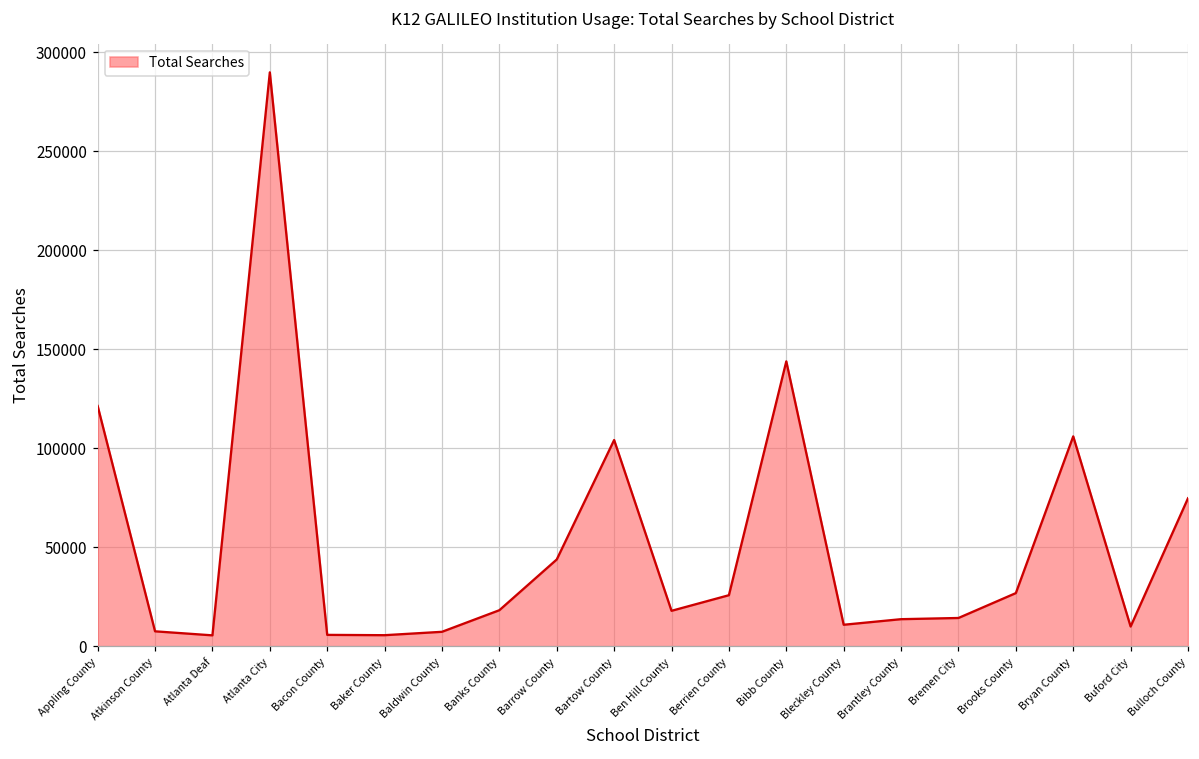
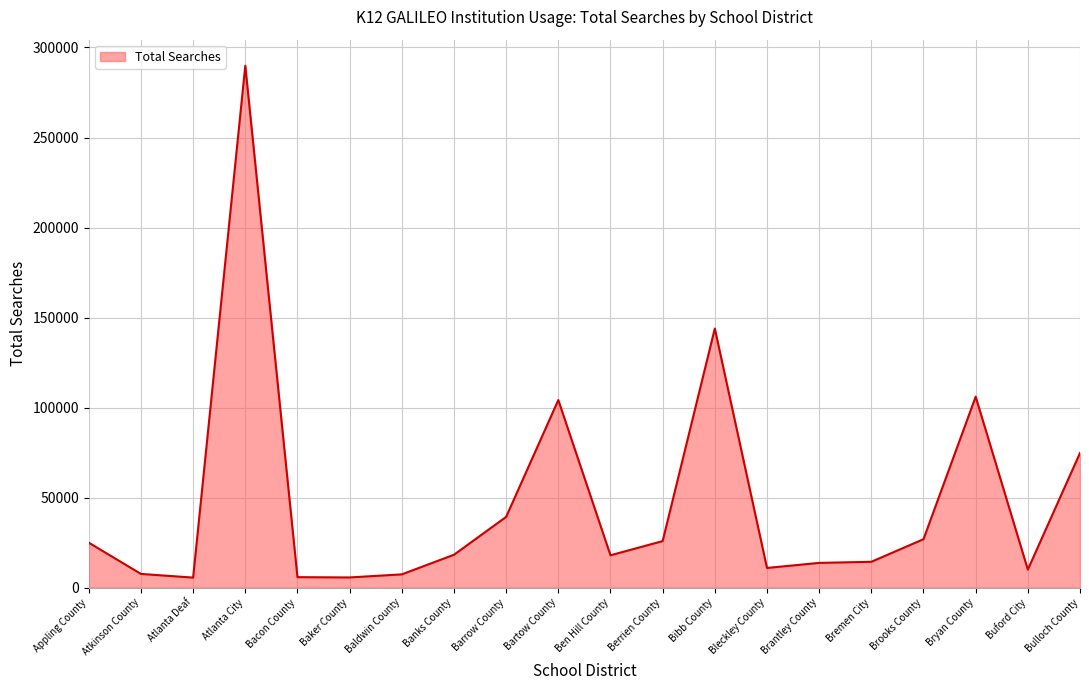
  {
-   "Appling County": 121000,
+   "Appling County": 25000,
    "Atkinson County": 8000,
    "Atlanta Deaf": 6000,
    "Atlanta City": 290000,
    "Bacon County": 6000,
    "Baker County": 6000,
    "Baldwin County": 7000,
    "Banks County": 18000,
-   "Barrow County": 44000,
+   "Barrow County": 39000,
    "Bartow County": 104000,
    "Ben Hill County": 18000,
    "Berrien County": 26000,
    "Bibb County": 144000,
    "Bleckley County": 11000,
    "Brantley County": 14000,
    "Bremen City": 14000,
    "Brooks County": 27000,
    "Bryan County": 106000,
    "Buford City": 10000,
    "Bulloch County": 75000
  }
